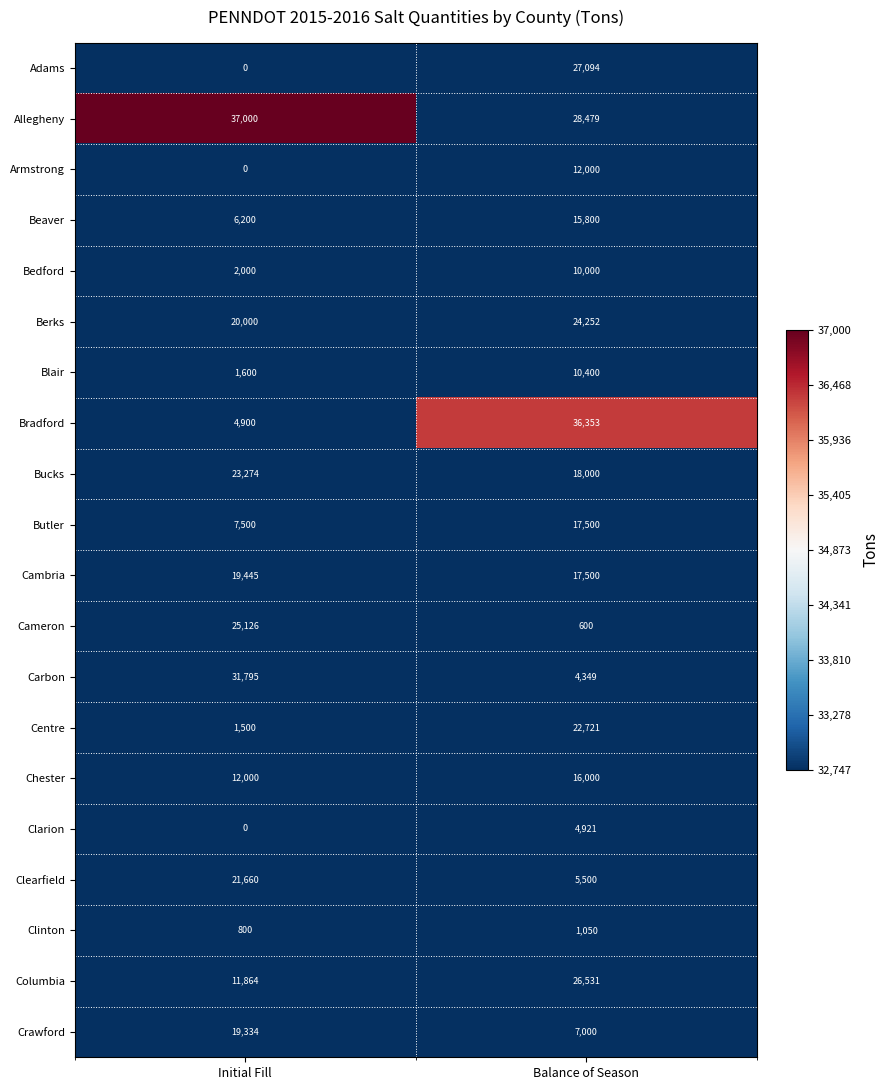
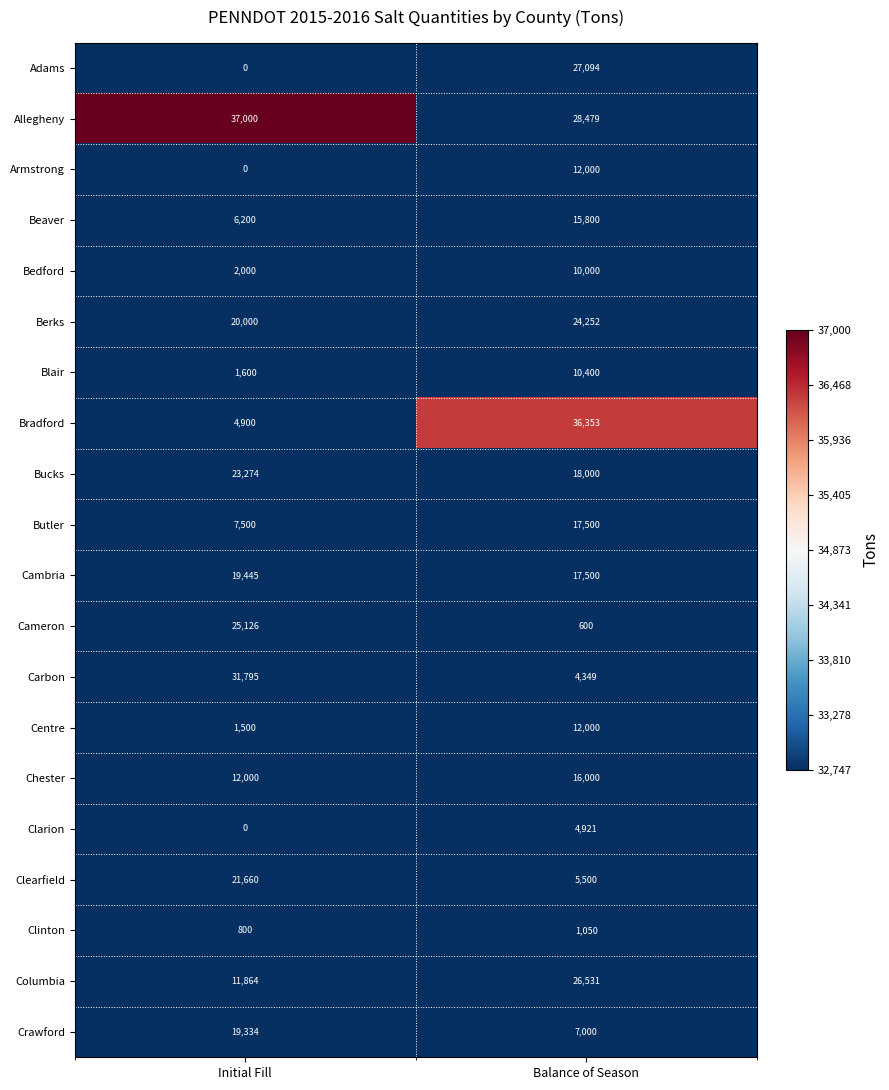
  {
    "Adams": {
      "Initial Fill": "0",
      "Balance of Season": "27,094"
    },
    "Allegheny": {
      "Initial Fill": "37,000",
      "Balance of Season": "28,479"
    },
    "Armstrong": {
      "Initial Fill": "0",
      "Balance of Season": "12,000"
    },
    "Beaver": {
      "Initial Fill": "6,200",
      "Balance of Season": "15,800"
    },
    "Bedford": {
      "Initial Fill": "2,000",
      "Balance of Season": "10,000"
    },
    "Berks": {
      "Initial Fill": "20,000",
      "Balance of Season": "24,252"
    },
    "Blair": {
      "Initial Fill": "1,600",
      "Balance of Season": "10,400"
    },
    "Bradford": {
      "Initial Fill": "4,900",
      "Balance of Season": "36,353"
    },
    "Bucks": {
      "Initial Fill": "23,274",
      "Balance of Season": "18,000"
    },
    "Butler": {
      "Initial Fill": "7,500",
      "Balance of Season": "17,500"
    },
    "Cambria": {
      "Initial Fill": "19,445",
      "Balance of Season": "17,500"
    },
    "Cameron": {
      "Initial Fill": "25,126",
      "Balance of Season": "600"
    },
    "Carbon": {
      "Initial Fill": "31,795",
      "Balance of Season": "4,349"
    },
    "Centre": {
      "Initial Fill": "1,500",
-     "Balance of Season": "22,721"
+     "Balance of Season": "12,000"
    },
    "Chester": {
      "Initial Fill": "12,000",
      "Balance of Season": "16,000"
    },
    "Clarion": {
      "Initial Fill": "0",
      "Balance of Season": "4,921"
    },
    "Clearfield": {
      "Initial Fill": "21,660",
      "Balance of Season": "5,500"
    },
    "Clinton": {
      "Initial Fill": "800",
      "Balance of Season": "1,050"
    },
    "Columbia": {
      "Initial Fill": "11,864",
      "Balance of Season": "26,531"
    },
    "Crawford": {
      "Initial Fill": "19,334",
      "Balance of Season": "7,000"
    }
  }
